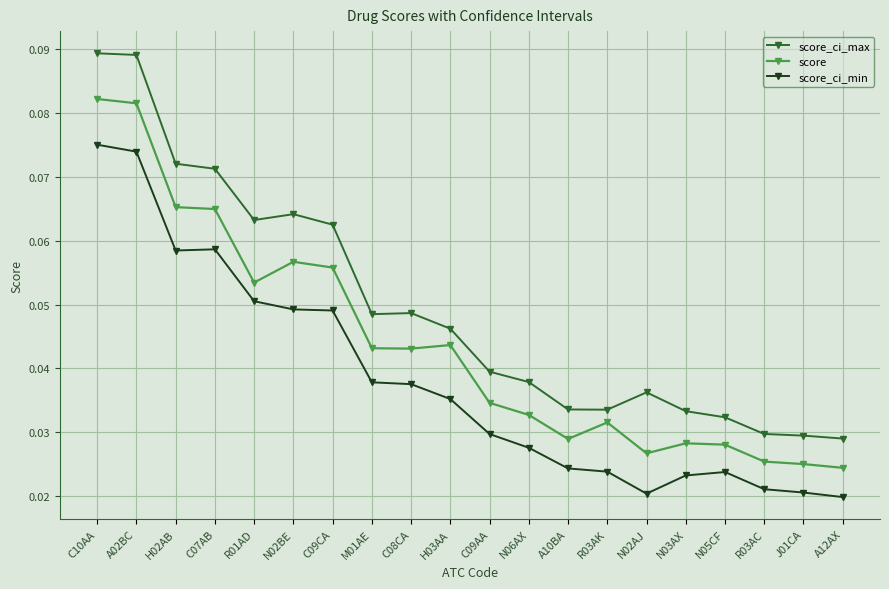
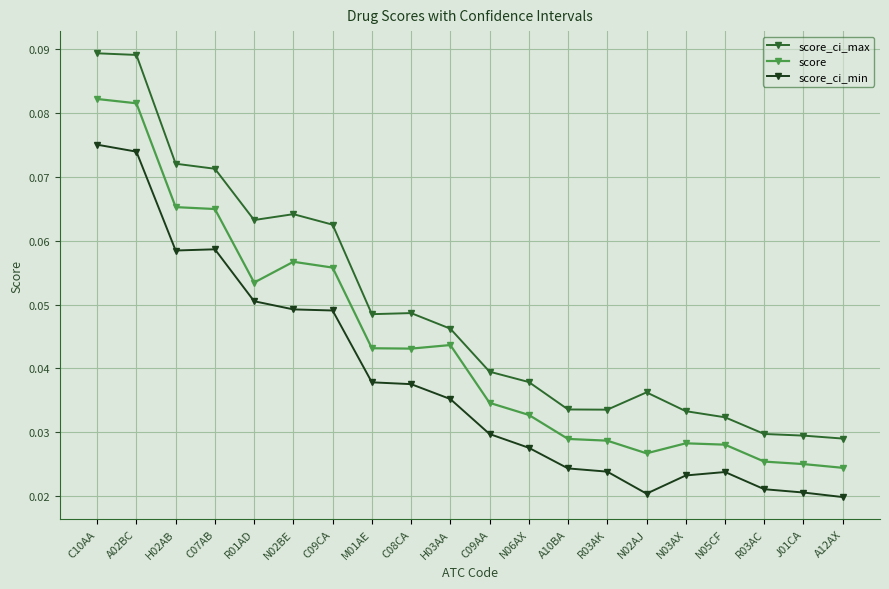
  {
    "score": {
      "C10AA": 0.082,
      "A02BC": 0.082,
      "H02AB": 0.065,
      "C07AB": 0.065,
      "R01AD": 0.053,
      "N02BE": 0.057,
      "C09CA": 0.056,
      "M01AE": 0.043,
      "C08CA": 0.043,
      "H03AA": 0.044,
      "C09AA": 0.035,
      "N06AX": 0.033,
      "A10BA": 0.029,
-     "R03AK": 0.032,
+     "R03AK": 0.029,
      "N02AJ": 0.027,
      "N03AX": 0.028,
      "N05CF": 0.028,
      "R03AC": 0.025,
      "J01CA": 0.025,
      "A12AX": 0.024
    }
  }
